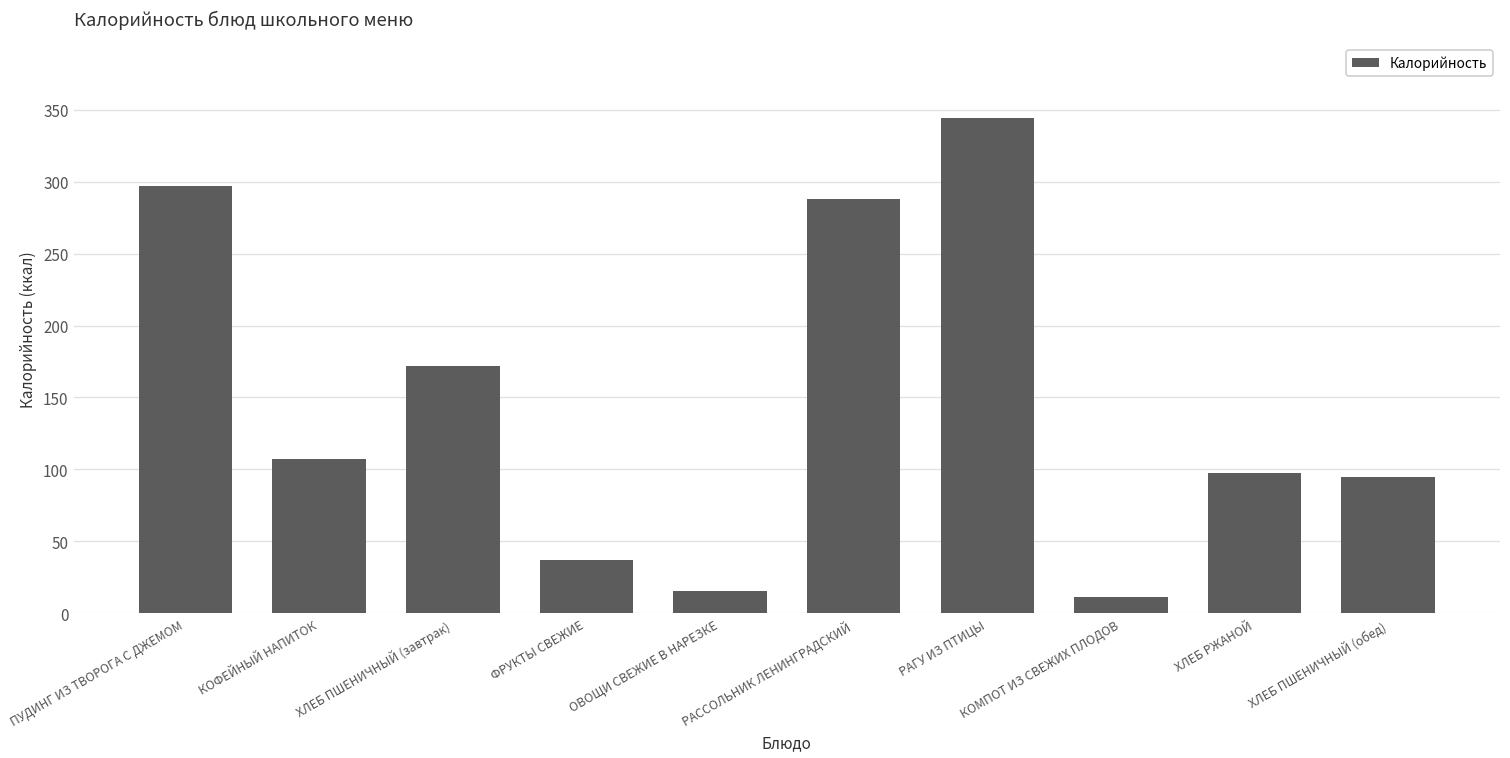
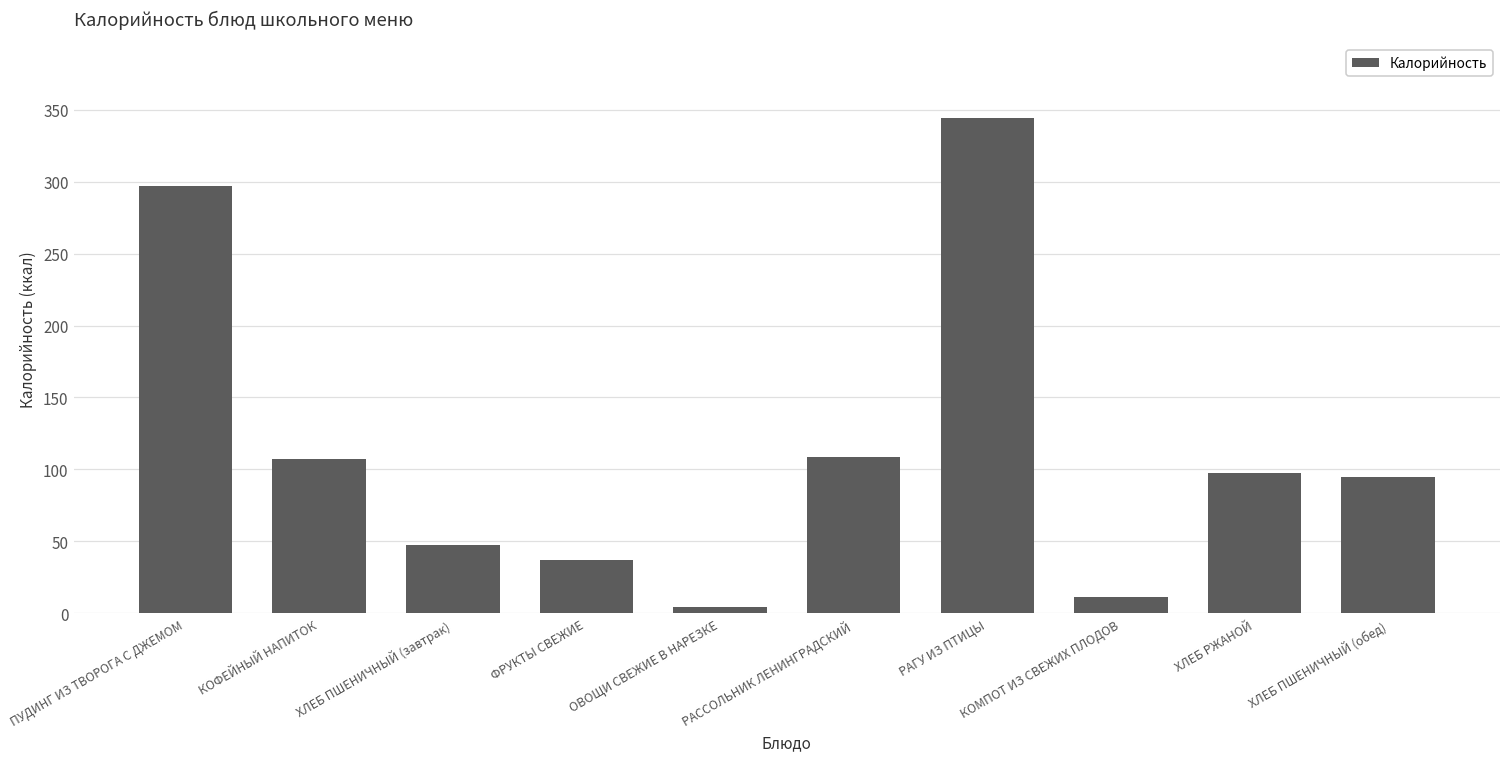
  {
    "ПУДИНГ ИЗ ТВОРОГА С ДЖЕМОМ": 297,
    "КОФЕЙНЫЙ НАПИТОК": 107,
-   "ХЛЕБ ПШЕНИЧНЫЙ (завтрак)": 172,
+   "ХЛЕБ ПШЕНИЧНЫЙ (завтрак)": 47,
    "ФРУКТЫ СВЕЖИЕ": 37,
-   "ОВОЩИ СВЕЖИЕ В НАРЕЗКЕ": 15,
-   "РАССОЛЬНИК ЛЕНИНГРАДСКИЙ": 288,
+   "ОВОЩИ СВЕЖИЕ В НАРЕЗКЕ": 4,
+   "РАССОЛЬНИК ЛЕНИНГРАДСКИЙ": 109,
    "РАГУ ИЗ ПТИЦЫ": 345,
    "КОМПОТ ИЗ СВЕЖИХ ПЛОДОВ": 11,
    "ХЛЕБ РЖАНОЙ": 97,
    "ХЛЕБ ПШЕНИЧНЫЙ (обед)": 95
  }
